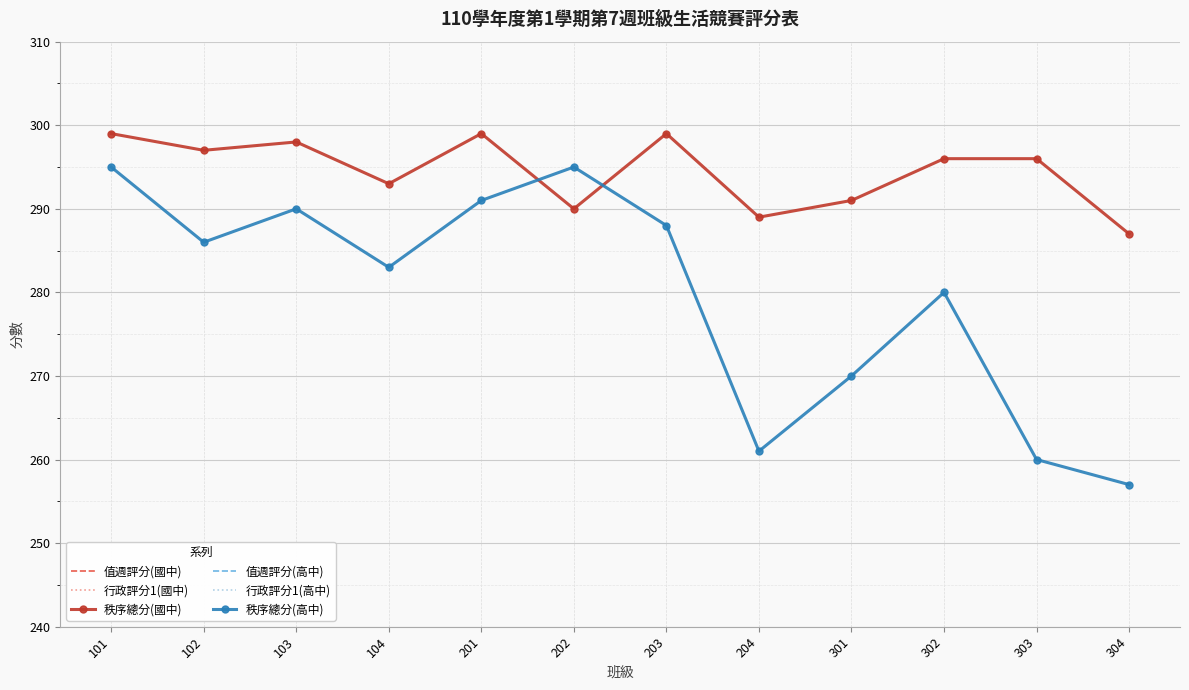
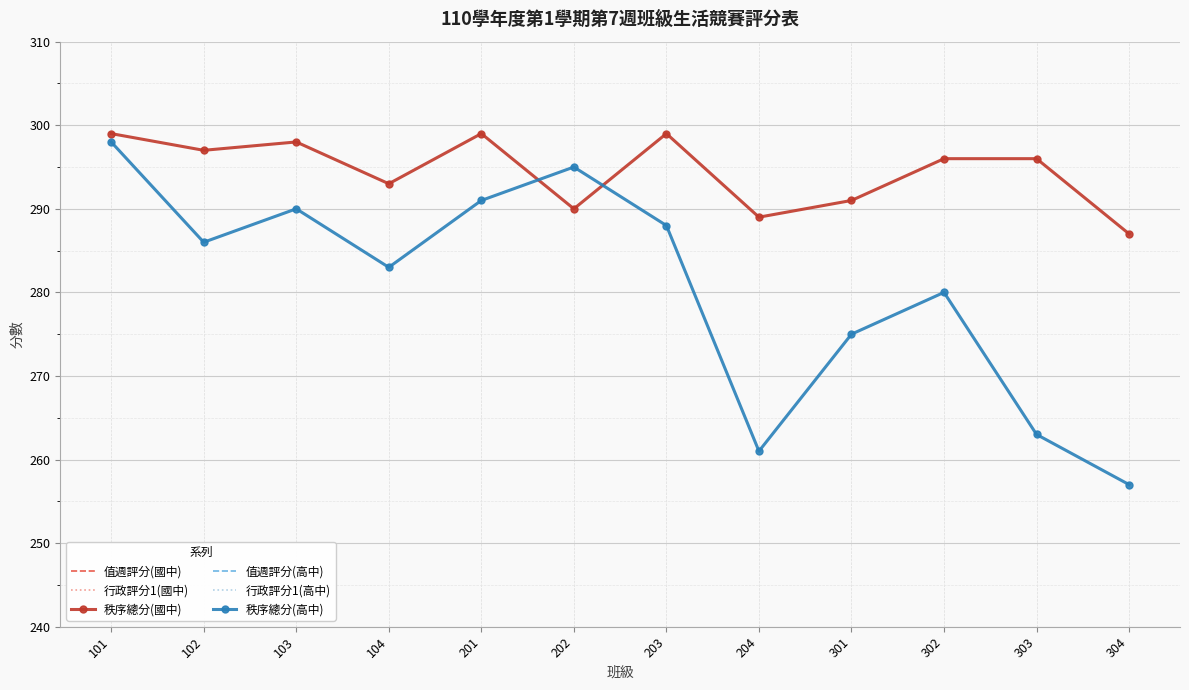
  {
    "秩序總分(高中)": {
-     "101": 295,
+     "101": 298,
      "102": 286,
      "103": 290,
      "104": 283,
      "201": 291,
      "202": 295,
      "203": 288,
      "204": 261,
-     "301": 270,
+     "301": 275,
      "302": 280,
-     "303": 260,
+     "303": 263,
      "304": 257
    }
  }
